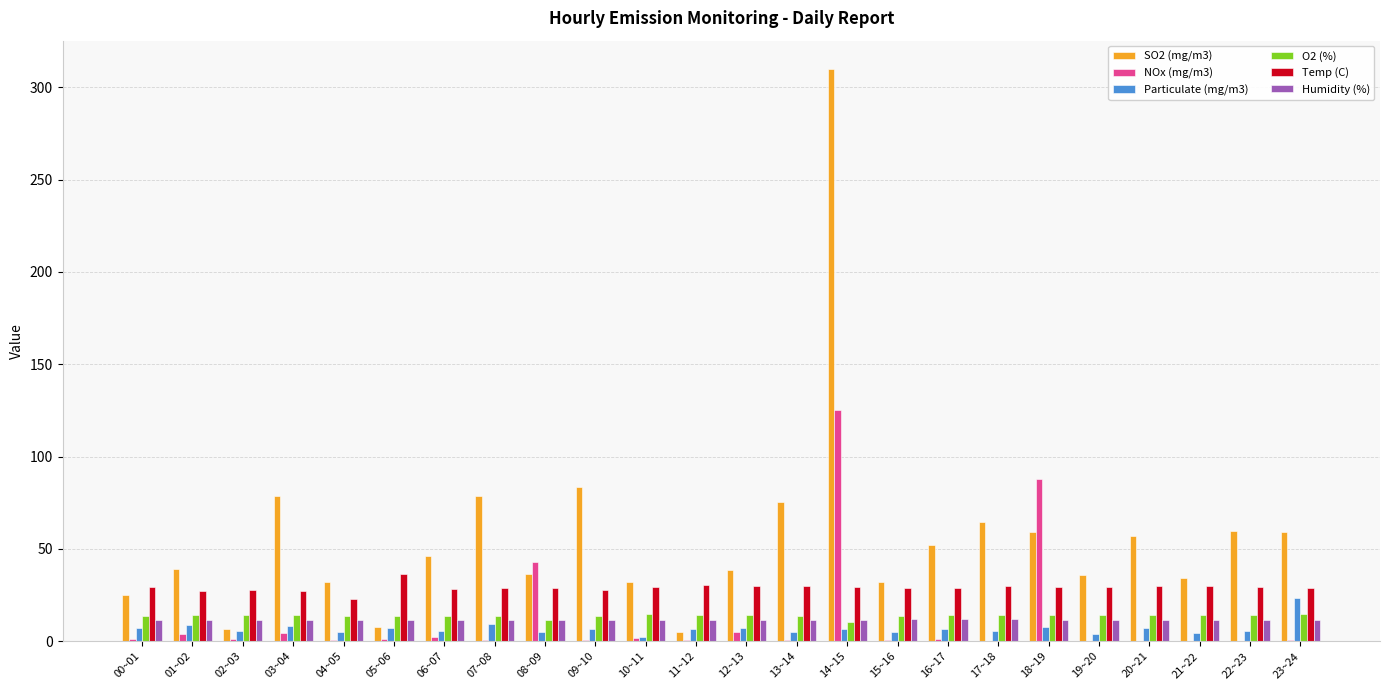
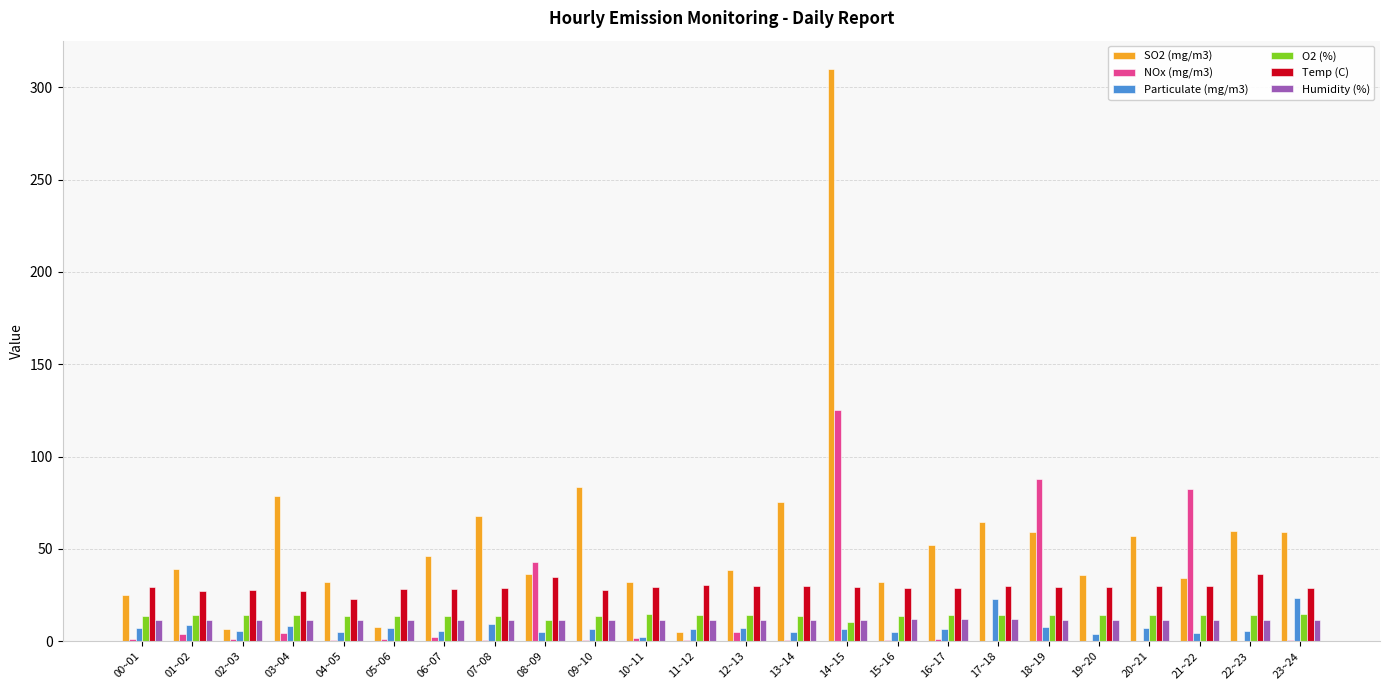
  {
    "SO2 (mg/m3)": {
      "00~01": 25,
      "01~02": 39,
      "02~03": 7,
      "03~04": 78,
      "04~05": 32,
      "05~06": 8,
      "06~07": 46,
-     "07~08": 79,
+     "07~08": 68,
      "08~09": 37,
      "09~10": 84,
      "10~11": 32,
      "11~12": 5,
      "12~13": 39,
      "13~14": 75,
      "14~15": 310,
      "15~16": 32,
      "16~17": 52,
      "17~18": 65,
      "18~19": 59,
      "19~20": 36,
      "20~21": 57,
      "21~22": 34,
      "22~23": 60,
      "23~24": 59
    },
    "NOx (mg/m3)": {
      "01~02": 4,
      "03~04": 5,
      "06~07": 2,
      "08~09": 43,
      "10~11": 2,
      "12~13": 5,
      "14~15": 125,
      "17~18": 0,
      "18~19": 88,
-     "21~22": 0
+     "21~22": 83
    },
    "Particulate (mg/m3)": {
      "00~01": 7,
      "01~02": 9,
      "02~03": 6,
      "03~04": 9,
      "04~05": 5,
      "05~06": 7,
      "06~07": 6,
      "07~08": 10,
      "08~09": 5,
      "09~10": 7,
      "10~11": 2,
      "11~12": 7,
      "12~13": 7,
      "13~14": 5,
      "14~15": 6,
      "15~16": 5,
      "16~17": 7,
-     "17~18": 5,
+     "17~18": 23,
      "18~19": 8,
      "19~20": 4,
      "20~21": 7,
      "21~22": 5,
      "22~23": 5,
      "23~24": 23
    },
    "O2 (%)": {
      "00~01": 14,
      "01~02": 14,
      "02~03": 14,
      "03~04": 14,
      "04~05": 14,
      "05~06": 14,
      "06~07": 14,
      "07~08": 14,
      "08~09": 11,
      "09~10": 14,
      "10~11": 15,
      "11~12": 14,
      "12~13": 14,
      "13~14": 14,
      "14~15": 10,
      "15~16": 14,
      "16~17": 14,
      "17~18": 14,
      "18~19": 14,
      "19~20": 14,
      "20~21": 14,
      "21~22": 14,
      "22~23": 14,
      "23~24": 15
    },
    "Temp (C)": {
      "00~01": 29,
      "01~02": 27,
      "02~03": 28,
      "03~04": 27,
      "04~05": 23,
-     "05~06": 36,
+     "05~06": 28,
      "06~07": 29,
      "07~08": 29,
-     "08~09": 29,
+     "08~09": 35,
      "09~10": 28,
      "10~11": 29,
      "11~12": 30,
      "12~13": 30,
      "13~14": 30,
      "14~15": 29,
      "15~16": 29,
      "16~17": 29,
      "17~18": 30,
      "18~19": 29,
      "19~20": 30,
      "20~21": 30,
      "21~22": 30,
-     "22~23": 30,
+     "22~23": 37,
      "23~24": 29
    },
    "Humidity (%)": {
      "00~01": 12,
      "01~02": 11,
      "02~03": 12,
      "03~04": 12,
      "04~05": 12,
      "05~06": 11,
      "06~07": 12,
      "07~08": 11,
      "08~09": 11,
      "09~10": 11,
      "10~11": 11,
      "11~12": 12,
      "12~13": 12,
      "13~14": 12,
      "14~15": 12,
      "15~16": 12,
      "16~17": 12,
      "17~18": 12,
      "18~19": 12,
      "19~20": 12,
      "20~21": 12,
      "21~22": 12,
      "22~23": 12,
      "23~24": 12
    }
  }
